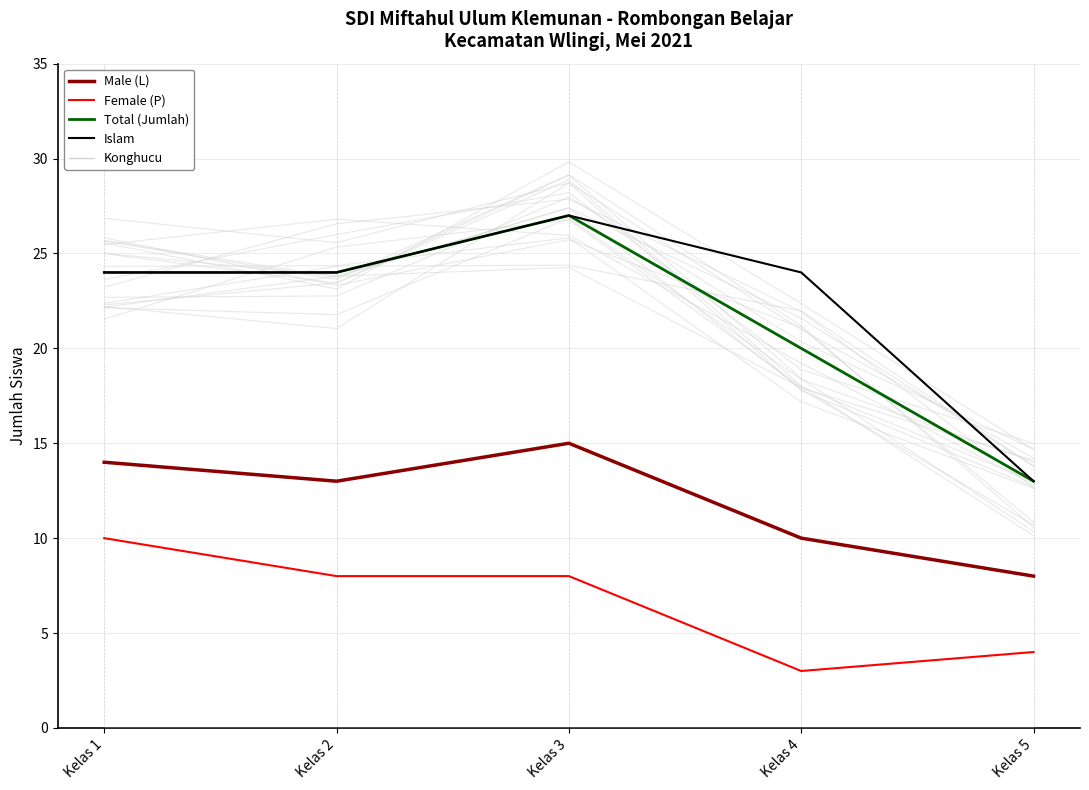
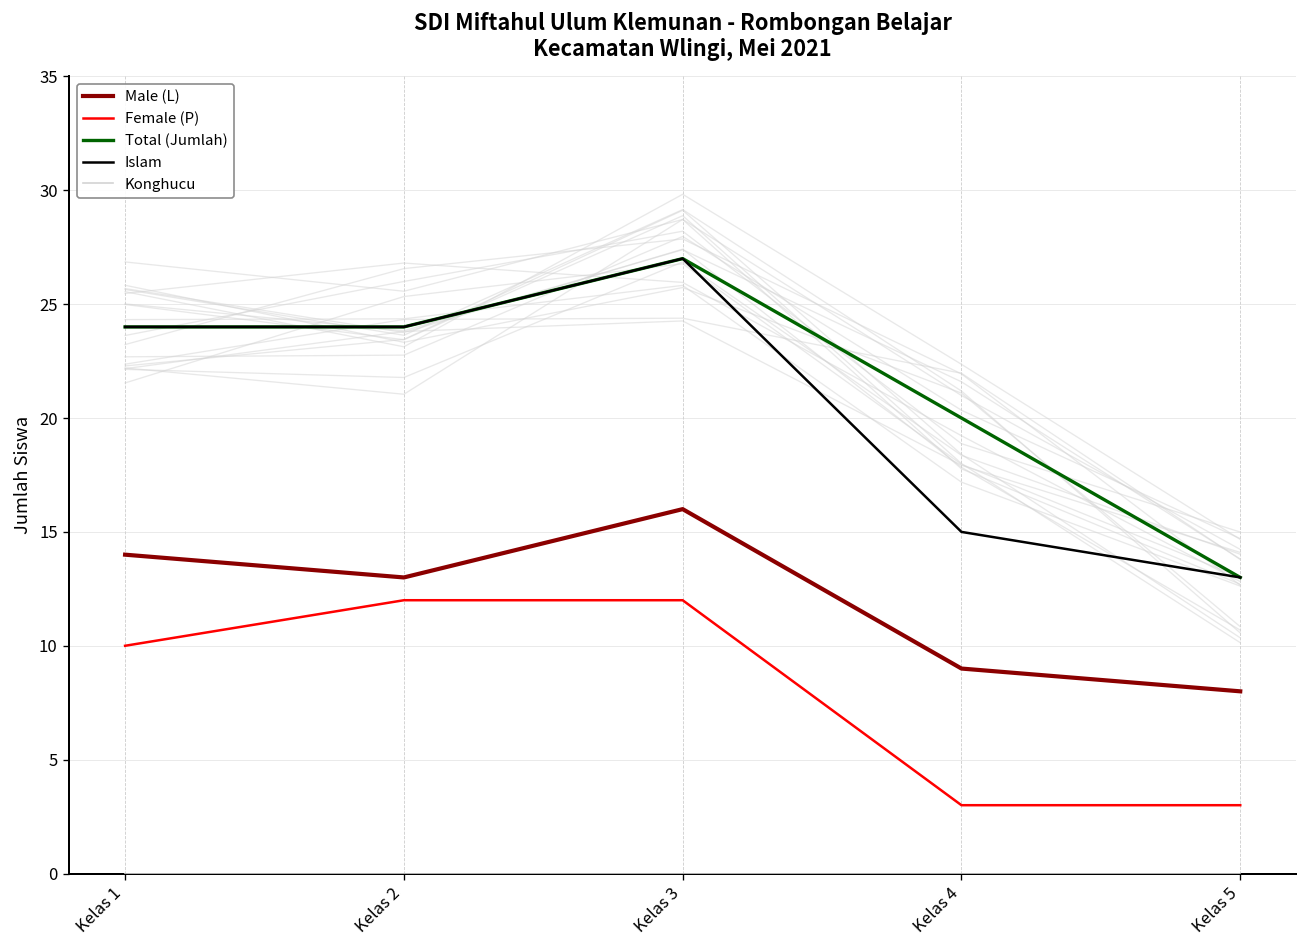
  {
    "Male (L)": {
      "Kelas 1": 14,
      "Kelas 2": 13,
-     "Kelas 3": 15,
-     "Kelas 4": 10,
+     "Kelas 3": 16,
+     "Kelas 4": 9,
      "Kelas 5": 8
    },
    "Female (P)": {
      "Kelas 1": 10,
-     "Kelas 2": 8,
-     "Kelas 3": 8,
+     "Kelas 2": 12,
+     "Kelas 3": 12,
      "Kelas 4": 3,
-     "Kelas 5": 4
+     "Kelas 5": 3
    },
    "Total (Jumlah)": {
      "Kelas 4": 20
    },
    "Islam": {
-     "Kelas 4": 24
+     "Kelas 4": 15
    }
  }
